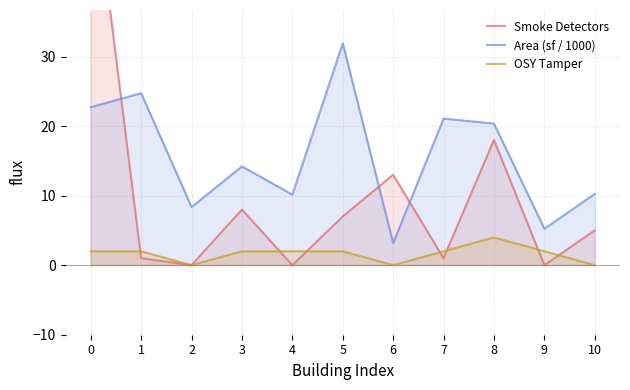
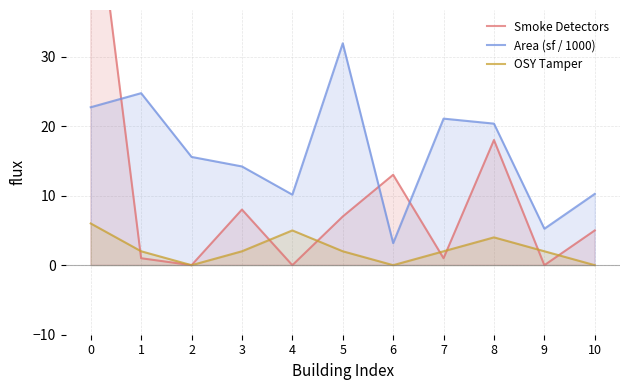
  {
    "Smoke Detectors": {
      "1": 1,
      "3": 8,
      "4": 0,
      "5": 7,
      "6": 13,
      "7": 1,
      "8": 18,
      "9": 0,
      "10": 5
    },
    "Area (sf / 1000)": {
      "0": 23,
      "1": 25,
-     "2": 8,
+     "2": 16,
      "3": 14,
      "4": 10,
      "5": 32,
      "6": 3,
      "7": 21,
      "8": 20,
      "9": 5,
      "10": 10
    },
    "OSY Tamper": {
-     "0": 2,
+     "0": 6,
      "1": 2,
      "3": 2,
-     "4": 2,
+     "4": 5,
      "5": 2,
      "6": 0,
      "7": 2,
      "8": 4,
      "9": 2,
      "10": 0
    }
  }
